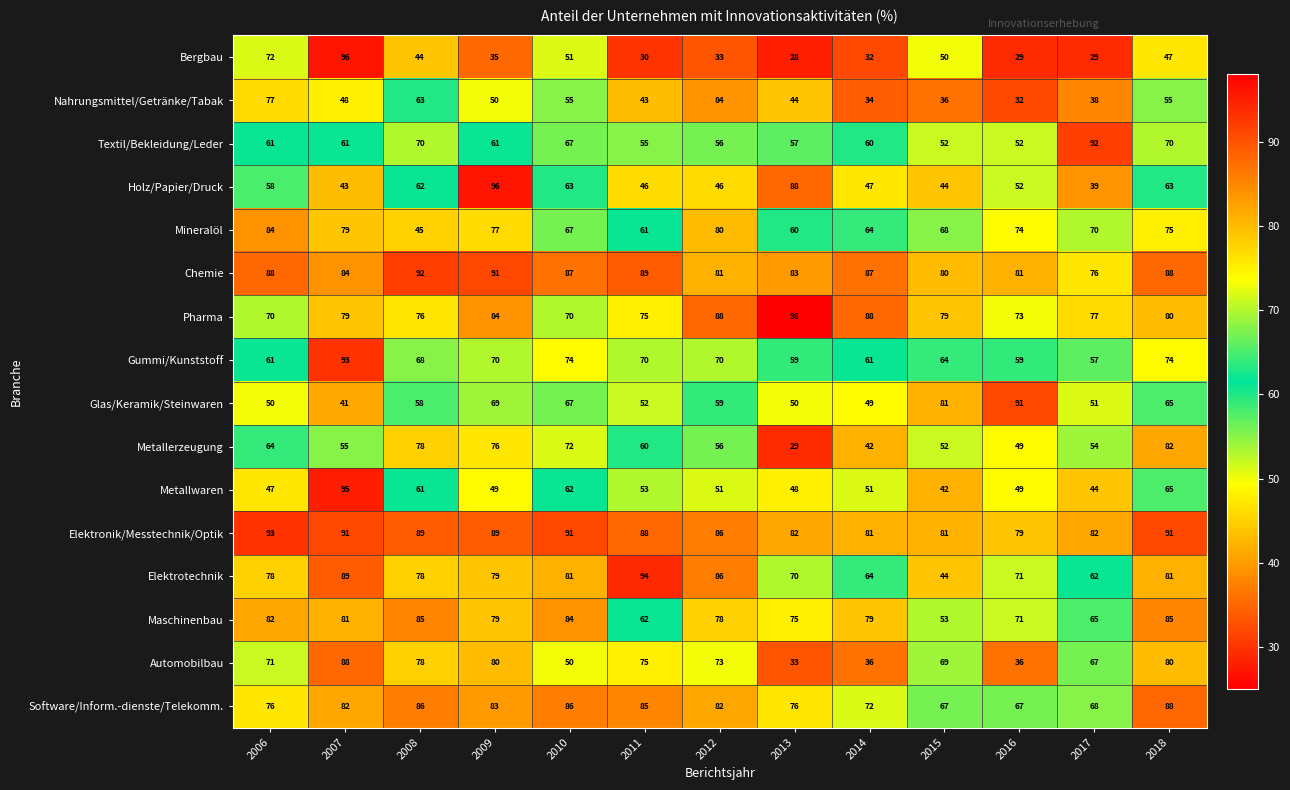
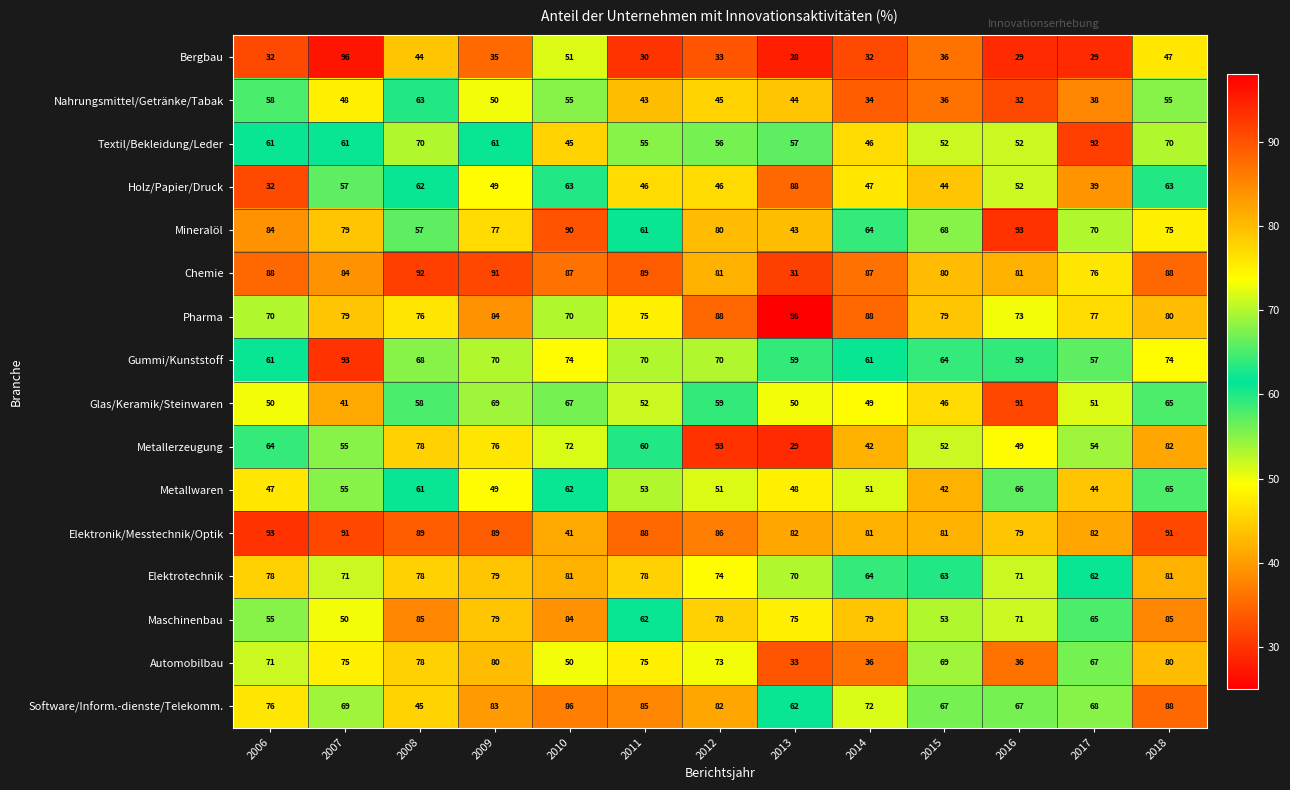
  {
    "Bergbau": {
-     "2006": 72,
+     "2006": 32,
      "2007": 96,
      "2008": 44,
      "2009": 35,
      "2010": 51,
      "2011": 30,
      "2012": 33,
      "2013": 28,
      "2014": 32,
-     "2015": 50,
+     "2015": 36,
      "2016": 29,
      "2017": 29,
      "2018": 47
    },
    "Nahrungsmittel/Getränke/Tabak": {
-     "2006": 77,
+     "2006": 58,
      "2007": 48,
      "2008": 63,
      "2009": 50,
      "2010": 55,
      "2011": 43,
-     "2012": 84,
+     "2012": 45,
      "2013": 44,
      "2014": 34,
      "2015": 36,
      "2016": 32,
      "2017": 38,
      "2018": 55
    },
    "Textil/Bekleidung/Leder": {
      "2006": 61,
      "2007": 61,
      "2008": 70,
      "2009": 61,
-     "2010": 67,
+     "2010": 45,
      "2011": 55,
      "2012": 56,
      "2013": 57,
-     "2014": 60,
+     "2014": 46,
      "2015": 52,
      "2016": 52,
      "2017": 92,
      "2018": 70
    },
    "Holz/Papier/Druck": {
-     "2006": 58,
-     "2007": 43,
+     "2006": 32,
+     "2007": 57,
      "2008": 62,
-     "2009": 96,
+     "2009": 49,
      "2010": 63,
      "2011": 46,
      "2012": 46,
      "2013": 88,
      "2014": 47,
      "2015": 44,
      "2016": 52,
      "2017": 39,
      "2018": 63
    },
    "Mineralöl": {
      "2006": 84,
      "2007": 79,
-     "2008": 45,
+     "2008": 57,
      "2009": 77,
-     "2010": 67,
+     "2010": 90,
      "2011": 61,
      "2012": 80,
-     "2013": 60,
+     "2013": 43,
      "2014": 64,
      "2015": 68,
-     "2016": 74,
+     "2016": 93,
      "2017": 70,
      "2018": 75
    },
    "Chemie": {
      "2006": 88,
      "2007": 84,
      "2008": 92,
      "2009": 91,
      "2010": 87,
      "2011": 89,
      "2012": 81,
-     "2013": 83,
+     "2013": 31,
      "2014": 87,
      "2015": 80,
      "2016": 81,
      "2017": 76,
      "2018": 88
    },
    "Glas/Keramik/Steinwaren": {
      "2006": 50,
      "2007": 41,
      "2008": 58,
      "2009": 69,
      "2010": 67,
      "2011": 52,
      "2012": 59,
      "2013": 50,
      "2014": 49,
-     "2015": 81,
+     "2015": 46,
      "2016": 91,
      "2017": 51,
      "2018": 65
    },
    "Metallerzeugung": {
      "2006": 64,
      "2007": 55,
      "2008": 78,
      "2009": 76,
      "2010": 72,
      "2011": 60,
-     "2012": 56,
+     "2012": 93,
      "2013": 29,
      "2014": 42,
      "2015": 52,
      "2016": 49,
      "2017": 54,
      "2018": 82
    },
    "Metallwaren": {
      "2006": 47,
-     "2007": 95,
+     "2007": 55,
      "2008": 61,
      "2009": 49,
      "2010": 62,
      "2011": 53,
      "2012": 51,
      "2013": 48,
      "2014": 51,
      "2015": 42,
-     "2016": 49,
+     "2016": 66,
      "2017": 44,
      "2018": 65
    },
    "Elektronik/Messtechnik/Optik": {
      "2006": 93,
      "2007": 91,
      "2008": 89,
      "2009": 89,
-     "2010": 91,
+     "2010": 41,
      "2011": 88,
      "2012": 86,
      "2013": 82,
      "2014": 81,
      "2015": 81,
      "2016": 79,
      "2017": 82,
      "2018": 91
    },
    "Elektrotechnik": {
      "2006": 78,
-     "2007": 89,
+     "2007": 71,
      "2008": 78,
      "2009": 79,
      "2010": 81,
-     "2011": 94,
-     "2012": 86,
+     "2011": 78,
+     "2012": 74,
      "2013": 70,
      "2014": 64,
-     "2015": 44,
+     "2015": 63,
      "2016": 71,
      "2017": 62,
      "2018": 81
    },
    "Maschinenbau": {
-     "2006": 82,
-     "2007": 81,
+     "2006": 55,
+     "2007": 50,
      "2008": 85,
      "2009": 79,
      "2010": 84,
      "2011": 62,
      "2012": 78,
      "2013": 75,
      "2014": 79,
      "2015": 53,
      "2016": 71,
      "2017": 65,
      "2018": 85
    },
    "Automobilbau": {
      "2006": 71,
-     "2007": 88,
+     "2007": 75,
      "2008": 78,
      "2009": 80,
      "2010": 50,
      "2011": 75,
      "2012": 73,
      "2013": 33,
      "2014": 36,
      "2015": 69,
      "2016": 36,
      "2017": 67,
      "2018": 80
    },
    "Software/Inform.-dienste/Telekomm.": {
      "2006": 76,
-     "2007": 82,
-     "2008": 86,
+     "2007": 69,
+     "2008": 45,
      "2009": 83,
      "2010": 86,
      "2011": 85,
      "2012": 82,
-     "2013": 76,
+     "2013": 62,
      "2014": 72,
      "2015": 67,
      "2016": 67,
      "2017": 68,
      "2018": 88
    }
  }
